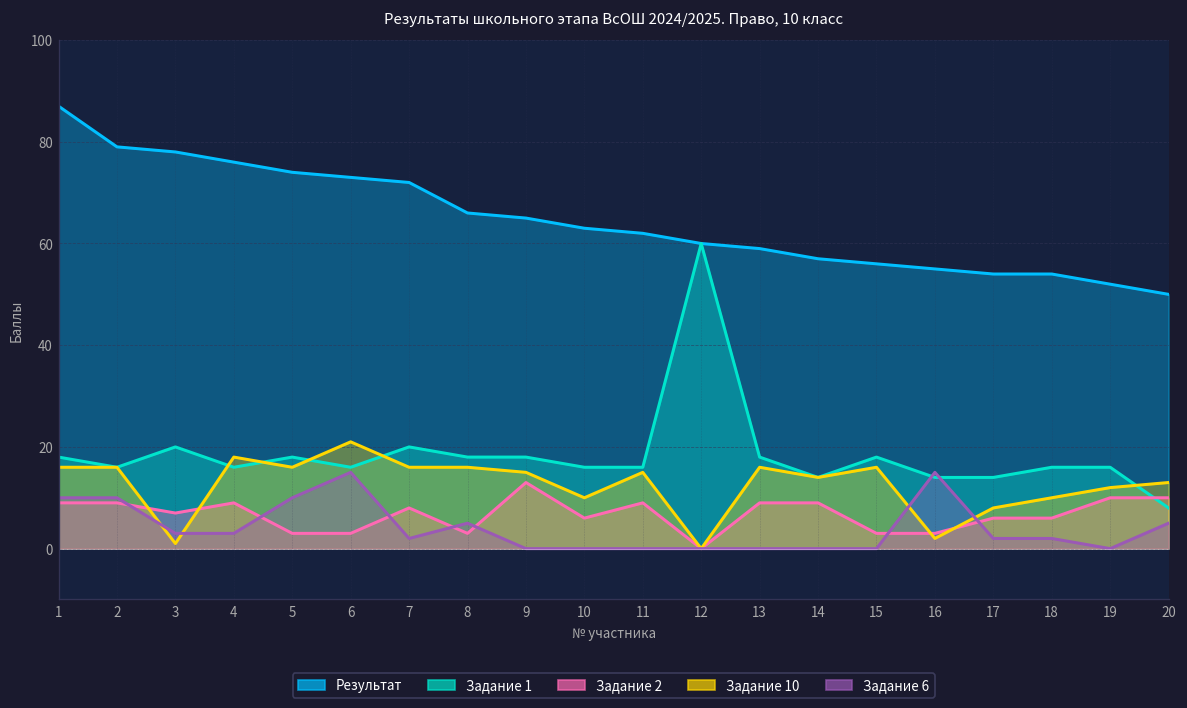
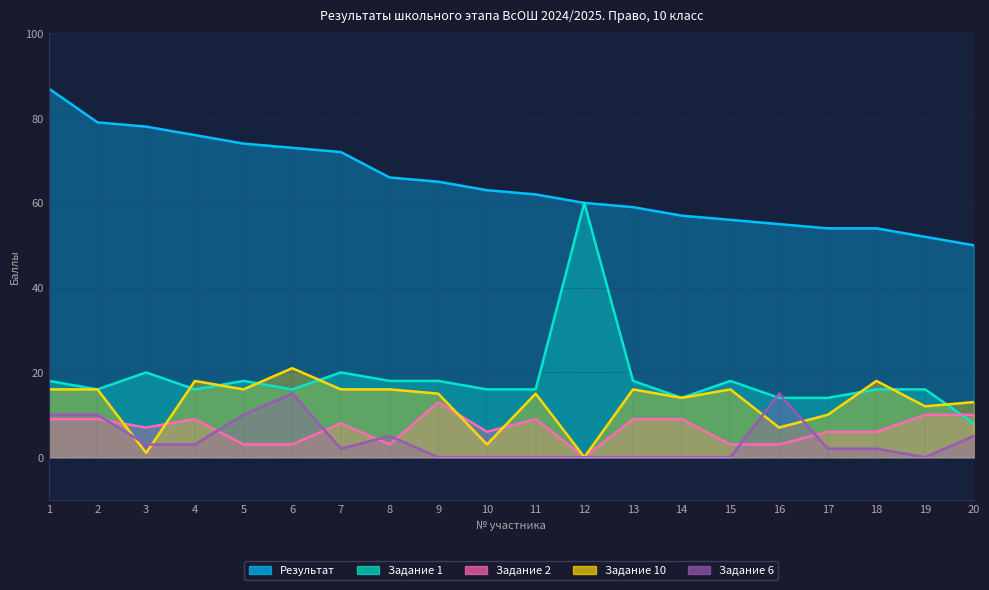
  {
    "Задание 10": {
      "1": 16,
      "3": 1,
      "4": 18,
      "5": 16,
      "6": 21,
      "7": 16,
      "8": 16,
      "9": 15,
-     "10": 10,
+     "10": 3,
      "11": 15,
      "13": 16,
      "15": 16,
-     "16": 2,
-     "17": 8,
-     "18": 10,
+     "16": 7,
+     "17": 10,
+     "18": 18,
      "19": 12,
      "20": 13
    }
  }
